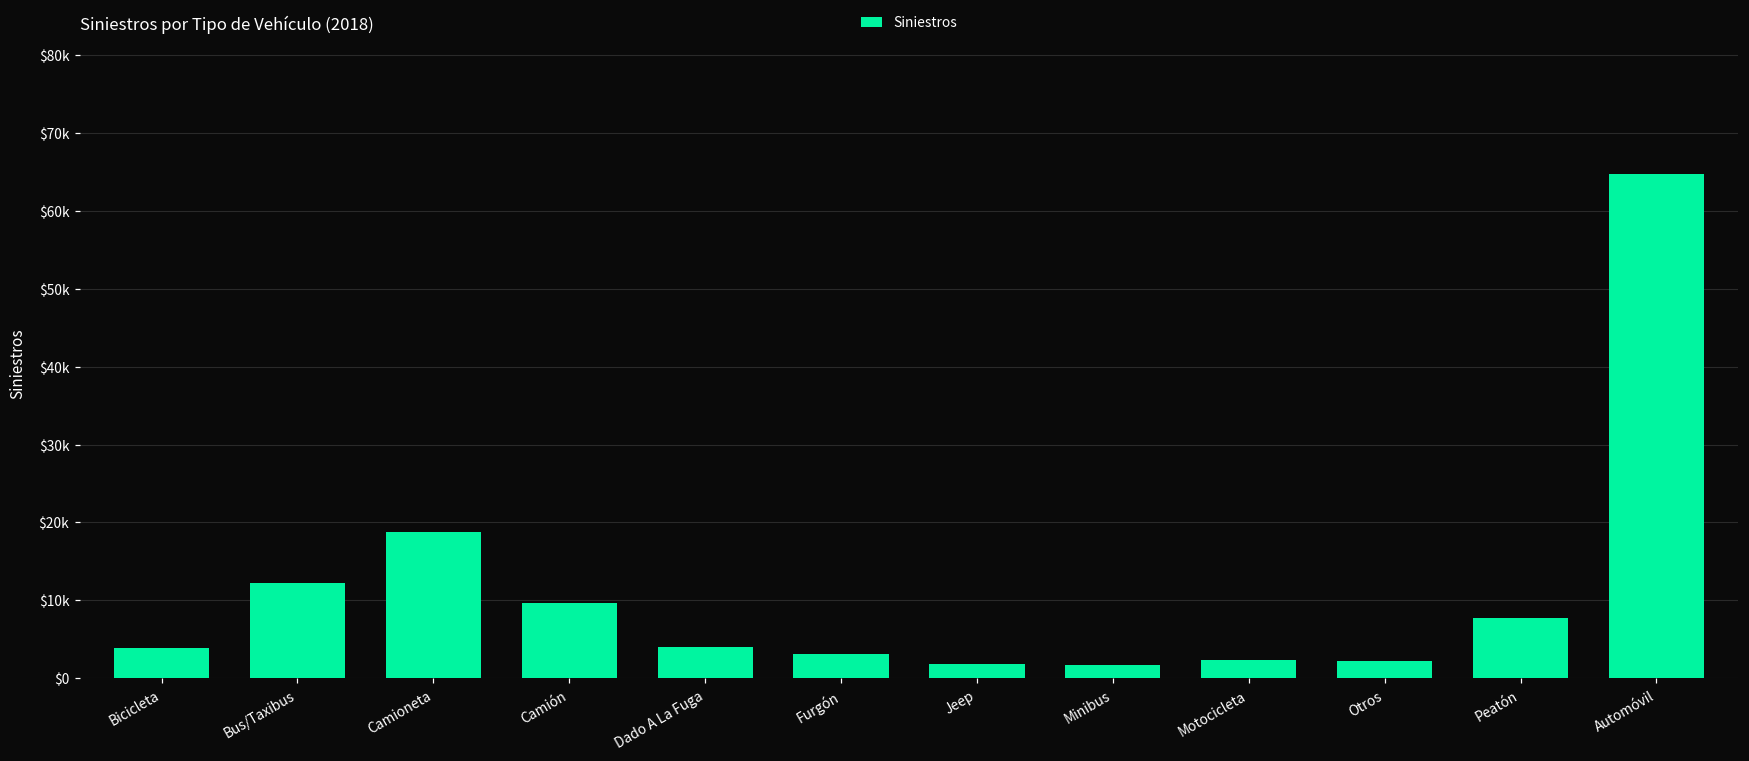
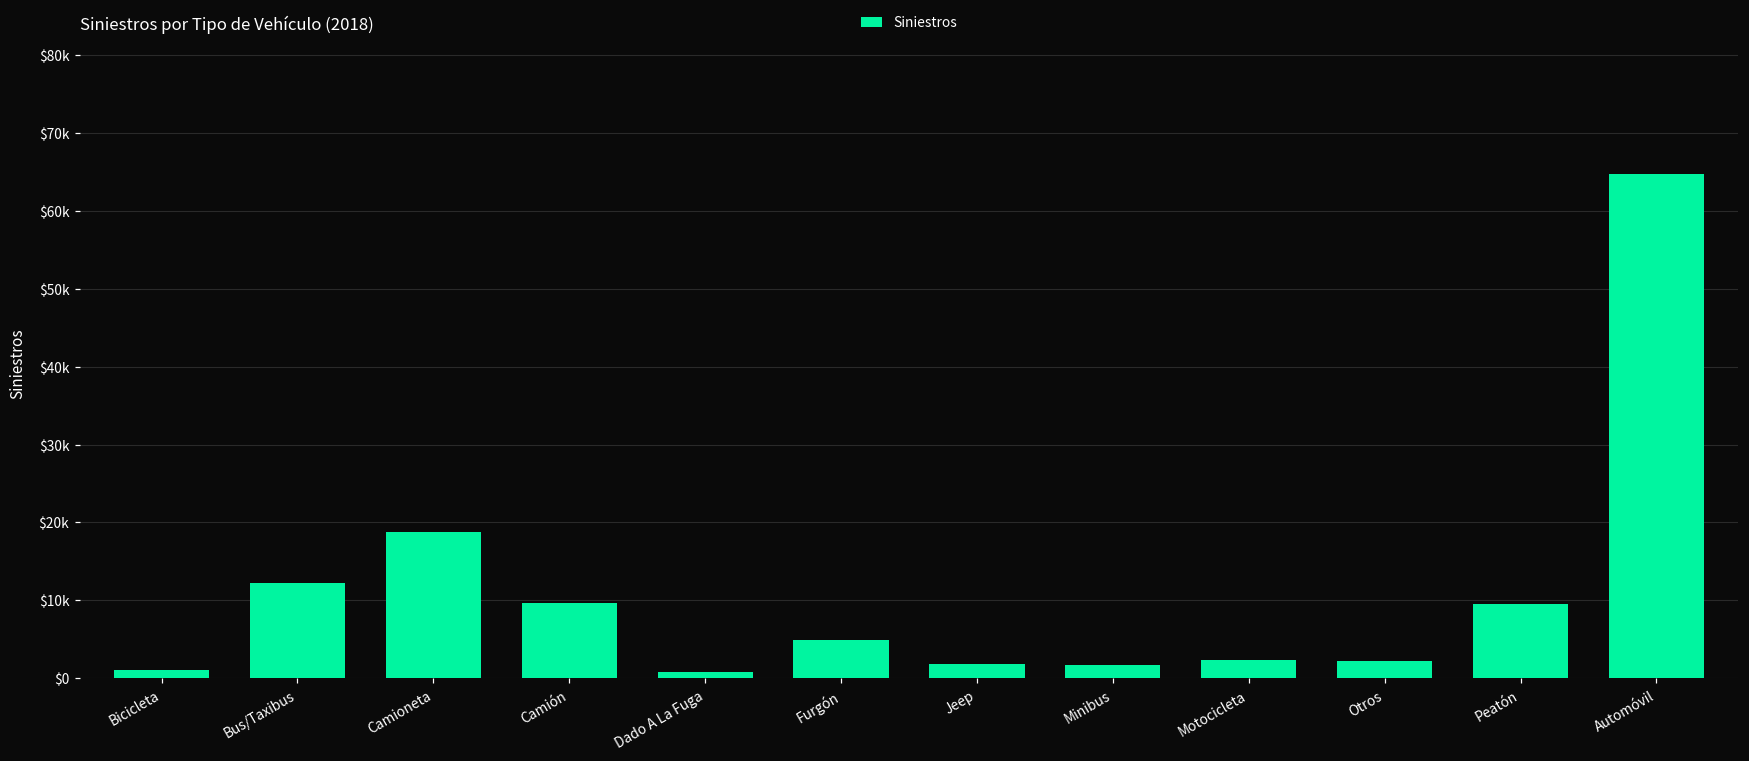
  {
-   "Bicicleta": "$4000",
+   "Bicicleta": "$1000",
    "Bus/Taxibus": "$12000",
    "Camioneta": "$19000",
    "Camión": "$10000",
-   "Dado A La Fuga": "$4000",
-   "Furgón": "$3000",
+   "Dado A La Fuga": "$1000",
+   "Furgón": "$5000",
    "Jeep": "$2000",
    "Minibus": "$2000",
    "Motocicleta": "$2000",
    "Otros": "$2000",
-   "Peatón": "$8000",
+   "Peatón": "$9000",
    "Automóvil": "$65000"
  }
